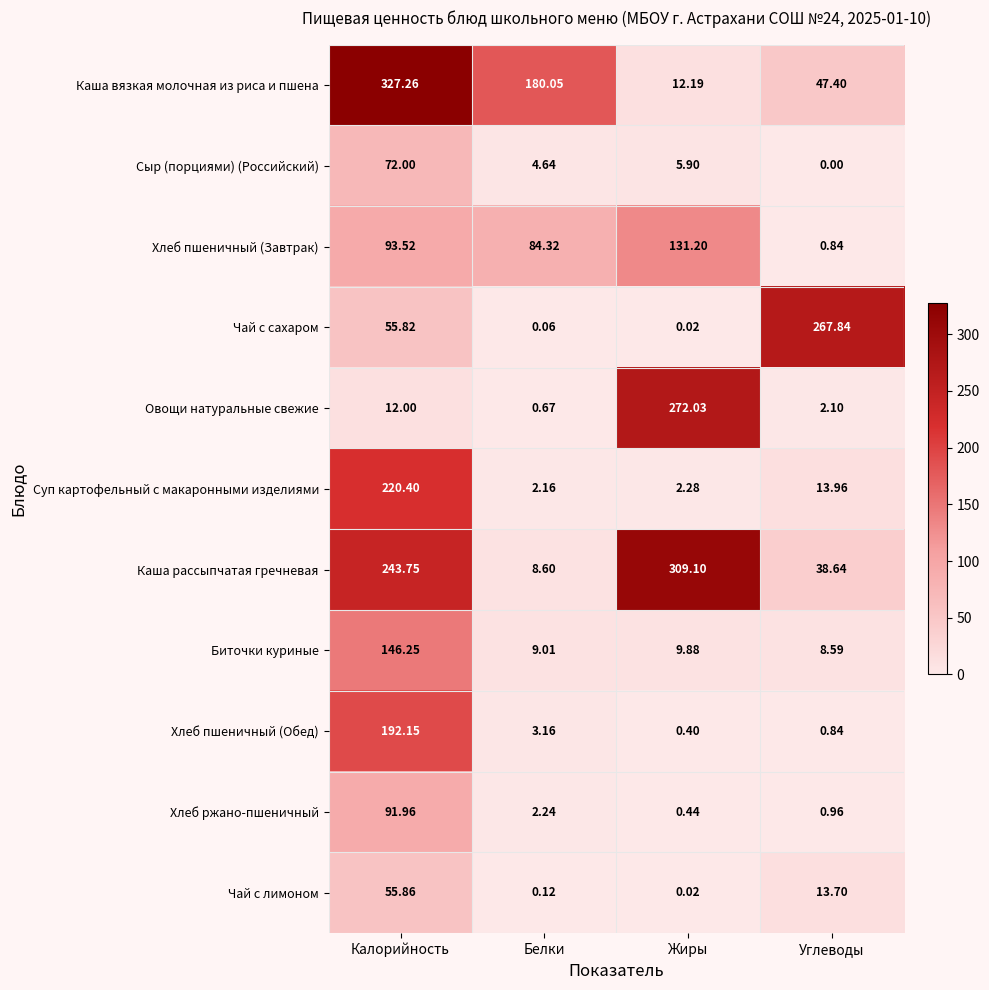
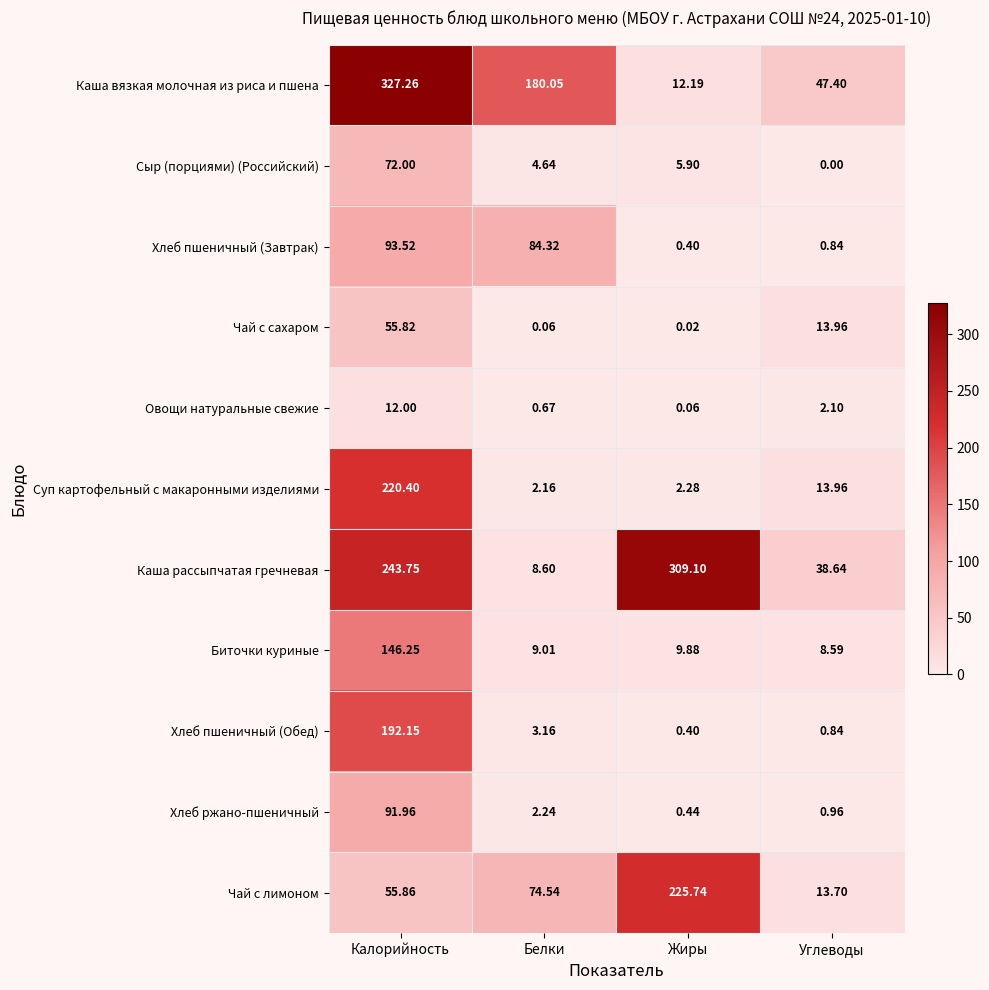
  {
    "Каша вязкая молочная из риса и пшена": {
      "Калорийность": 327.26,
      "Белки": 180.05,
      "Жиры": 12.19,
      "Углеводы": 47.40
    },
    "Сыр (порциями) (Российский)": {
      "Калорийность": 72.00,
      "Белки": 4.64,
      "Жиры": 5.90,
      "Углеводы": 0.00
    },
    "Хлеб пшеничный (Завтрак)": {
      "Калорийность": 93.52,
      "Белки": 84.32,
-     "Жиры": 131.20,
+     "Жиры": 0.40,
      "Углеводы": 0.84
    },
    "Чай с сахаром": {
      "Калорийность": 55.82,
      "Белки": 0.06,
      "Жиры": 0.02,
-     "Углеводы": 267.84
+     "Углеводы": 13.96
    },
    "Овощи натуральные свежие": {
      "Калорийность": 12.00,
      "Белки": 0.67,
-     "Жиры": 272.03,
+     "Жиры": 0.06,
      "Углеводы": 2.10
    },
    "Суп картофельный с макаронными изделиями": {
      "Калорийность": 220.40,
      "Белки": 2.16,
      "Жиры": 2.28,
      "Углеводы": 13.96
    },
    "Каша рассыпчатая гречневая": {
      "Калорийность": 243.75,
      "Белки": 8.60,
      "Жиры": 309.10,
      "Углеводы": 38.64
    },
    "Биточки куриные": {
      "Калорийность": 146.25,
      "Белки": 9.01,
      "Жиры": 9.88,
      "Углеводы": 8.59
    },
    "Хлеб пшеничный (Обед)": {
      "Калорийность": 192.15,
      "Белки": 3.16,
      "Жиры": 0.40,
      "Углеводы": 0.84
    },
    "Хлеб ржано-пшеничный": {
      "Калорийность": 91.96,
      "Белки": 2.24,
      "Жиры": 0.44,
      "Углеводы": 0.96
    },
    "Чай с лимоном": {
      "Калорийность": 55.86,
-     "Белки": 0.12,
-     "Жиры": 0.02,
+     "Белки": 74.54,
+     "Жиры": 225.74,
      "Углеводы": 13.70
    }
  }
